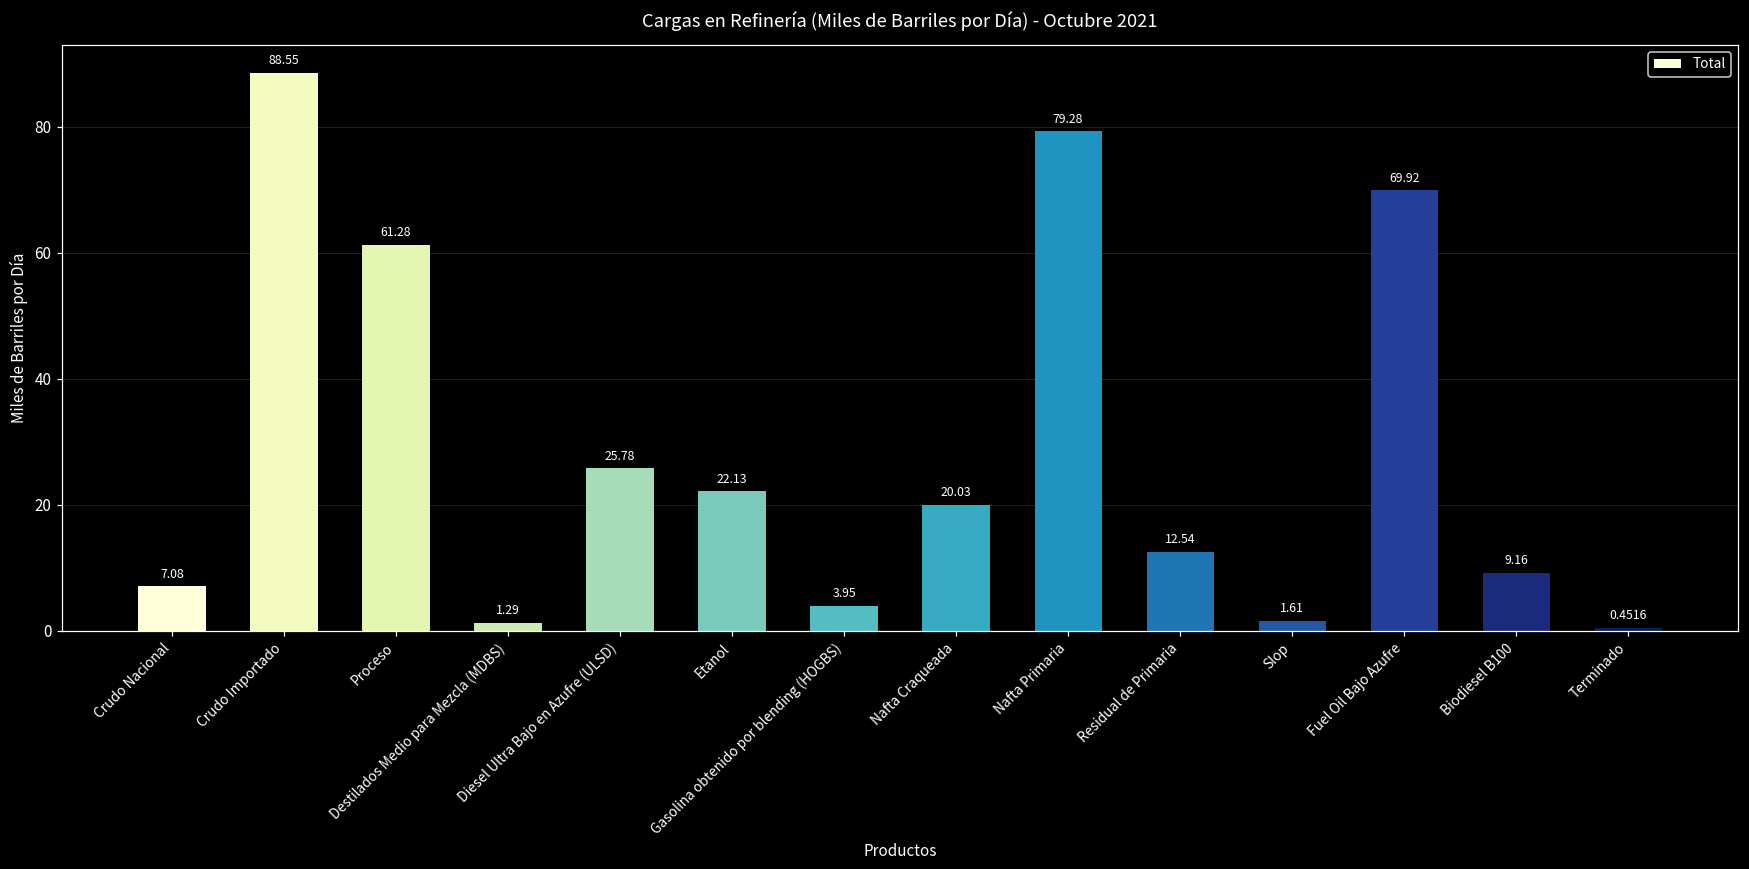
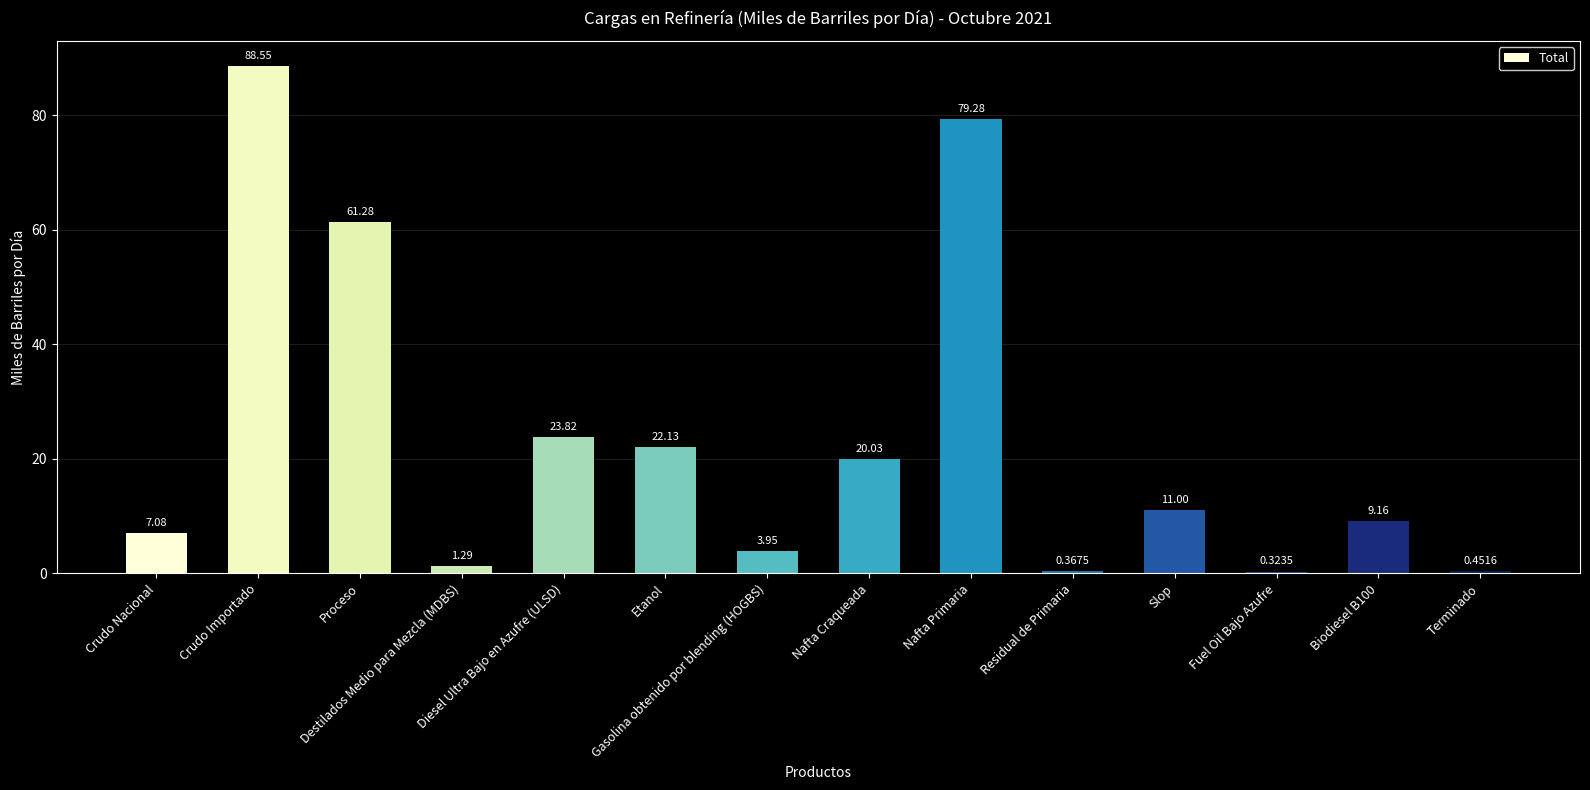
  {
    "Crudo Nacional": 7.08,
    "Crudo Importado": 88.55,
    "Proceso": 61.28,
    "Destilados Medio para Mezcla (MDBS)": 1.29,
-   "Diesel Ultra Bajo en Azufre (ULSD)": 25.78,
+   "Diesel Ultra Bajo en Azufre (ULSD)": 23.82,
    "Etanol": 22.13,
    "Gasolina obtenido por blending (HOGBS)": 3.95,
    "Nafta Craqueada": 20.03,
    "Nafta Primaria": 79.28,
-   "Residual de Primaria": 12.54,
-   "Slop": 1.61,
-   "Fuel Oil Bajo Azufre": 69.92,
+   "Residual de Primaria": 0.3675,
+   "Slop": 11.00,
+   "Fuel Oil Bajo Azufre": 0.3235,
    "Biodiesel B100": 9.16,
    "Terminado": 0.4516
  }
